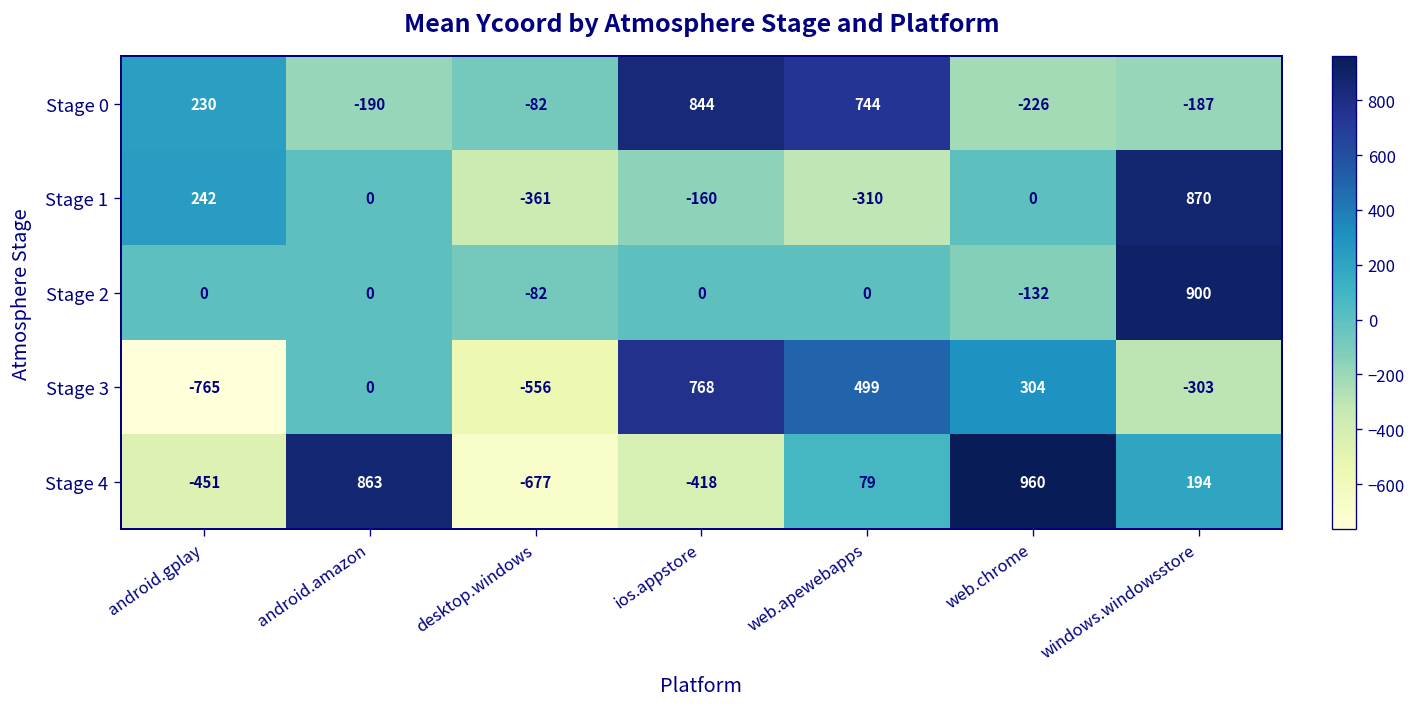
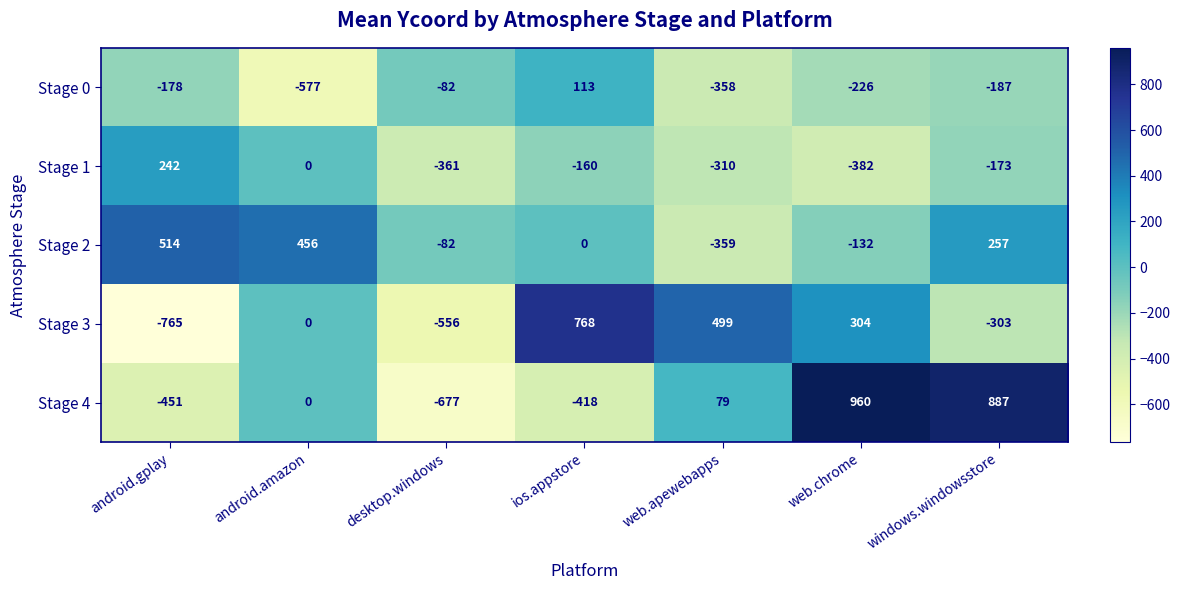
  {
    "Stage 0": {
-     "android.gplay": 230,
-     "android.amazon": -190,
+     "android.gplay": -178,
+     "android.amazon": -577,
      "desktop.windows": -82,
-     "ios.appstore": 844,
-     "web.apewebapps": 744,
+     "ios.appstore": 113,
+     "web.apewebapps": -358,
      "web.chrome": -226,
      "windows.windowsstore": -187
    },
    "Stage 1": {
      "android.gplay": 242,
      "android.amazon": 0,
      "desktop.windows": -361,
      "ios.appstore": -160,
      "web.apewebapps": -310,
-     "web.chrome": 0,
-     "windows.windowsstore": 870
+     "web.chrome": -382,
+     "windows.windowsstore": -173
    },
    "Stage 2": {
-     "android.gplay": 0,
-     "android.amazon": 0,
+     "android.gplay": 514,
+     "android.amazon": 456,
      "desktop.windows": -82,
      "ios.appstore": 0,
-     "web.apewebapps": 0,
+     "web.apewebapps": -359,
      "web.chrome": -132,
-     "windows.windowsstore": 900
+     "windows.windowsstore": 257
    },
    "Stage 3": {
      "android.gplay": -765,
      "android.amazon": 0,
      "desktop.windows": -556,
      "ios.appstore": 768,
      "web.apewebapps": 499,
      "web.chrome": 304,
      "windows.windowsstore": -303
    },
    "Stage 4": {
      "android.gplay": -451,
-     "android.amazon": 863,
+     "android.amazon": 0,
      "desktop.windows": -677,
      "ios.appstore": -418,
      "web.apewebapps": 79,
      "web.chrome": 960,
-     "windows.windowsstore": 194
+     "windows.windowsstore": 887
    }
  }
